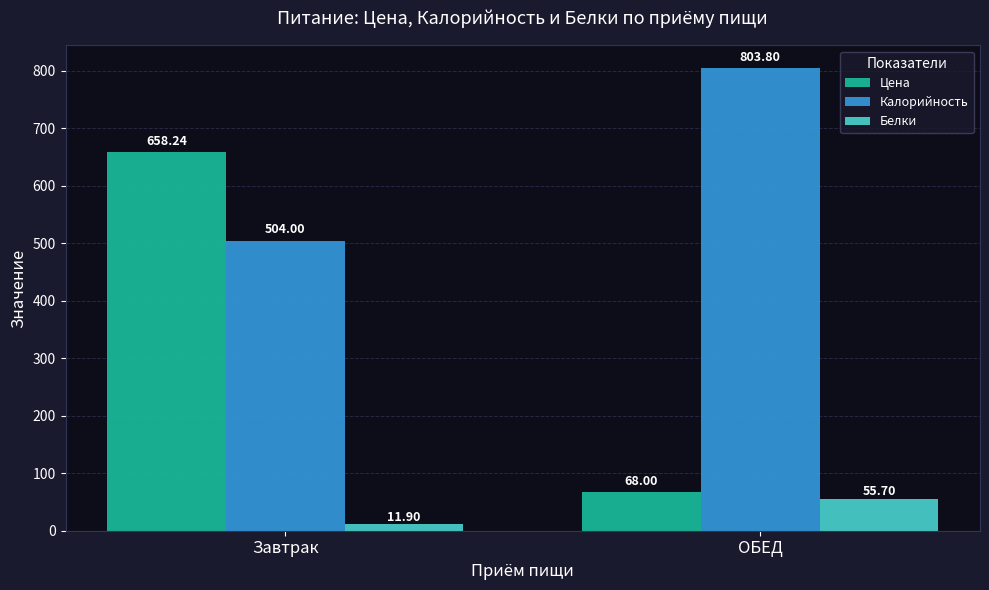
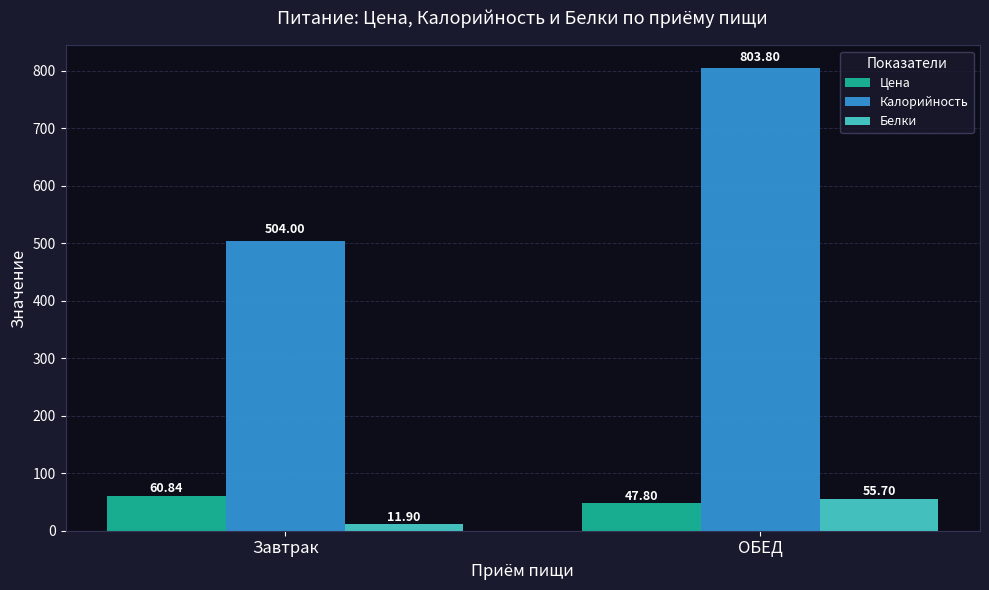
  {
    "Цена": {
-     "Завтрак": 658.24,
-     "ОБЕД": 68.00
+     "Завтрак": 60.84,
+     "ОБЕД": 47.80
    },
    "Калорийность": {
      "Завтрак": 504.00,
      "ОБЕД": 803.80
    },
    "Белки": {
      "Завтрак": 11.90,
      "ОБЕД": 55.70
    }
  }
